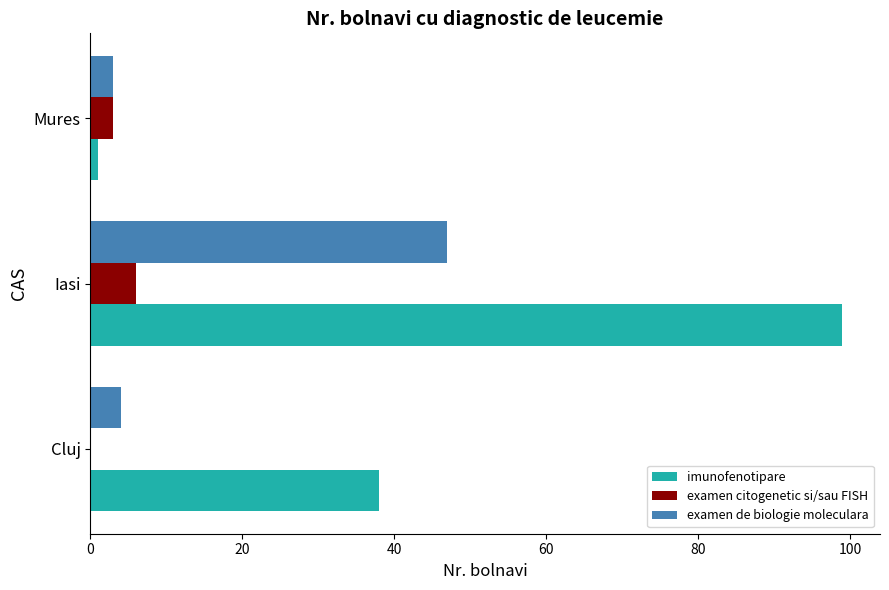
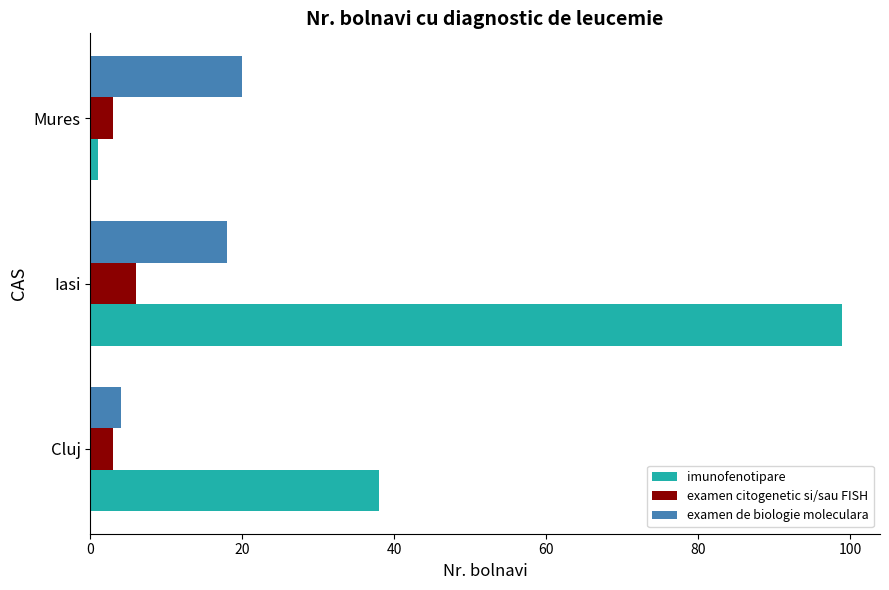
  {
    "imunofenotipare": {
      "Mures": 1,
      "Iasi": 99,
      "Cluj": 38
    },
    "examen citogenetic si/sau FISH": {
      "Mures": 3,
      "Iasi": 6,
-     "Cluj": 0
+     "Cluj": 3
    },
    "examen de biologie moleculara": {
-     "Mures": 3,
-     "Iasi": 47,
+     "Mures": 20,
+     "Iasi": 18,
      "Cluj": 4
    }
  }
